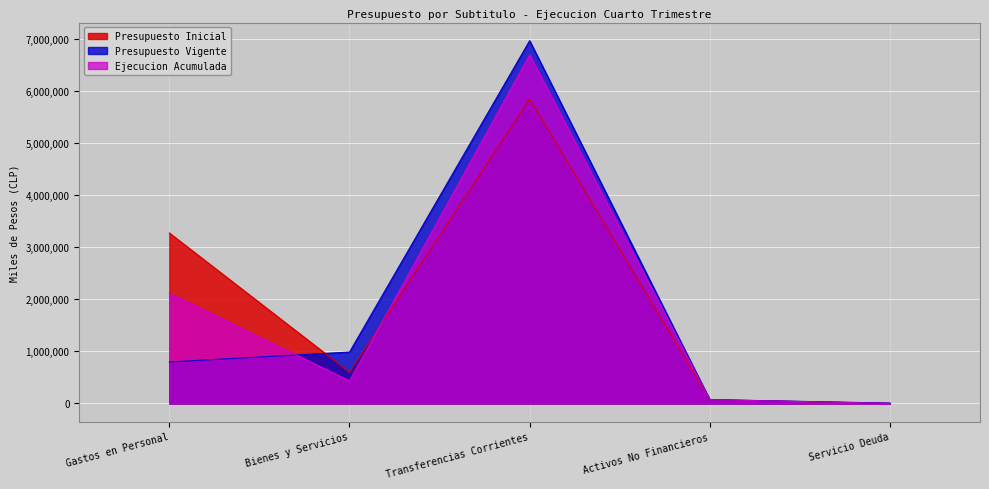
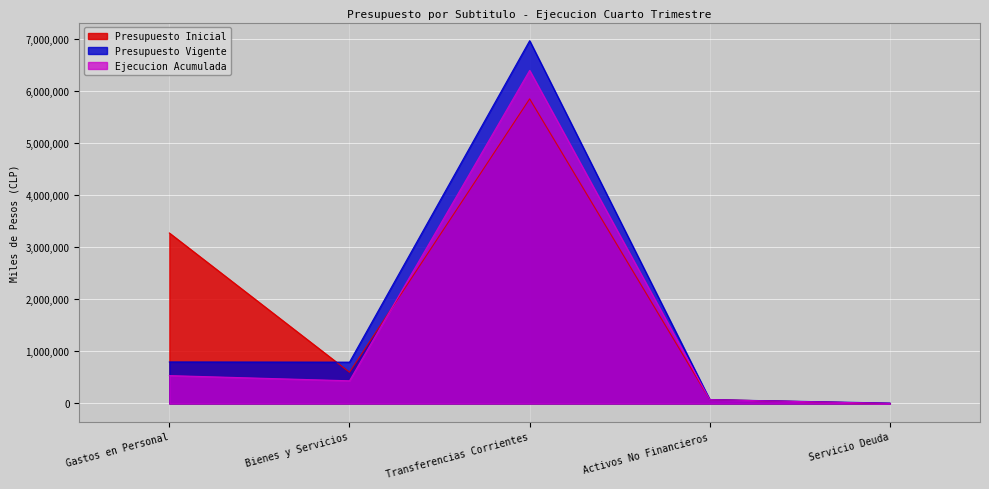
  {
    "Presupuesto Inicial": {
      "Gastos en Personal": "3,300,000",
      "Bienes y Servicios": "600,000",
      "Transferencias Corrientes": "5,900,000"
    },
    "Presupuesto Vigente": {
      "Gastos en Personal": "800,000",
-     "Bienes y Servicios": "1,000,000",
+     "Bienes y Servicios": "800,000",
      "Transferencias Corrientes": "7,000,000"
    },
    "Ejecucion Acumulada": {
-     "Gastos en Personal": "2,100,000",
+     "Gastos en Personal": "500,000",
      "Bienes y Servicios": "400,000",
-     "Transferencias Corrientes": "6,700,000"
+     "Transferencias Corrientes": "6,400,000"
    }
  }
